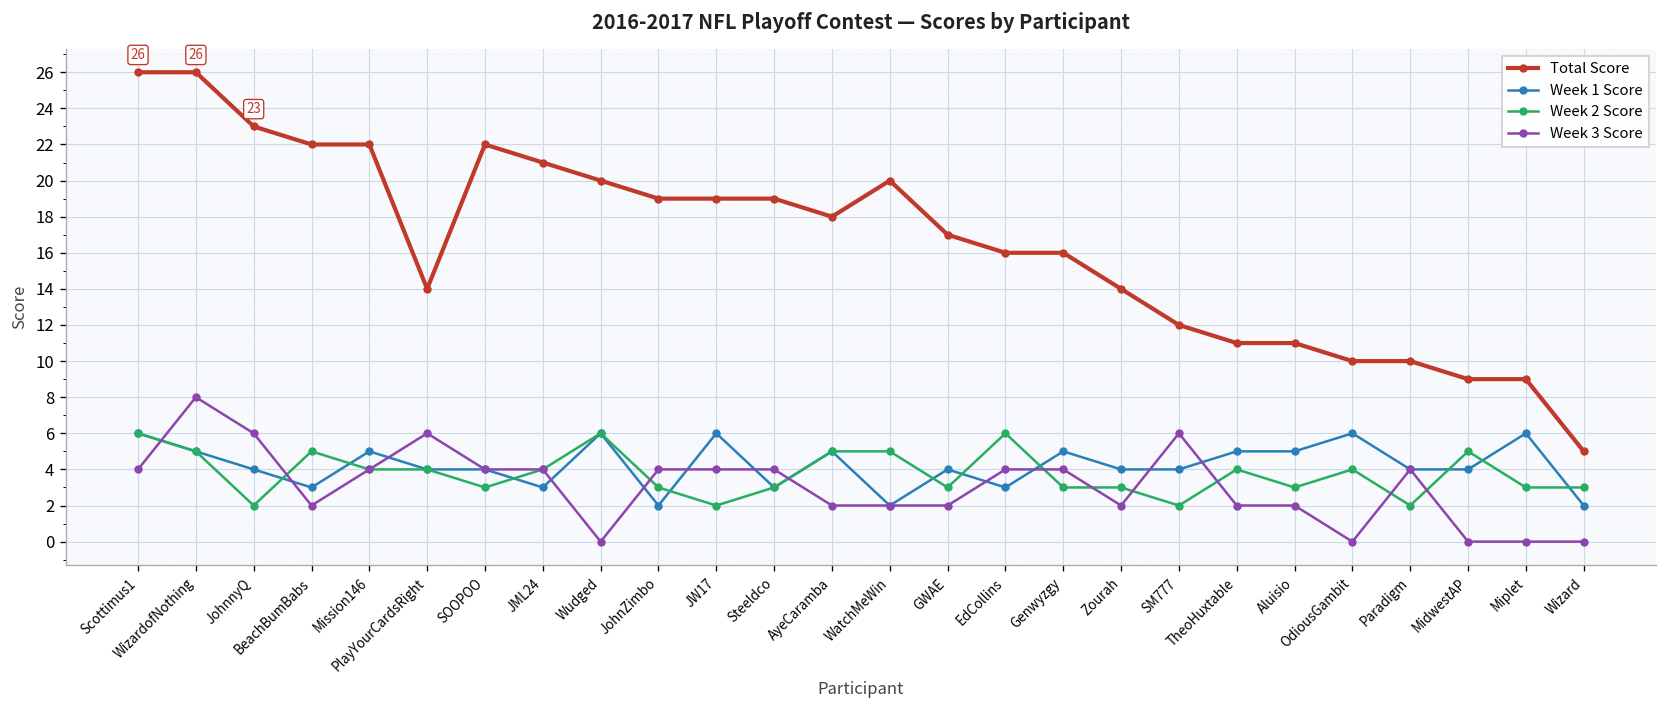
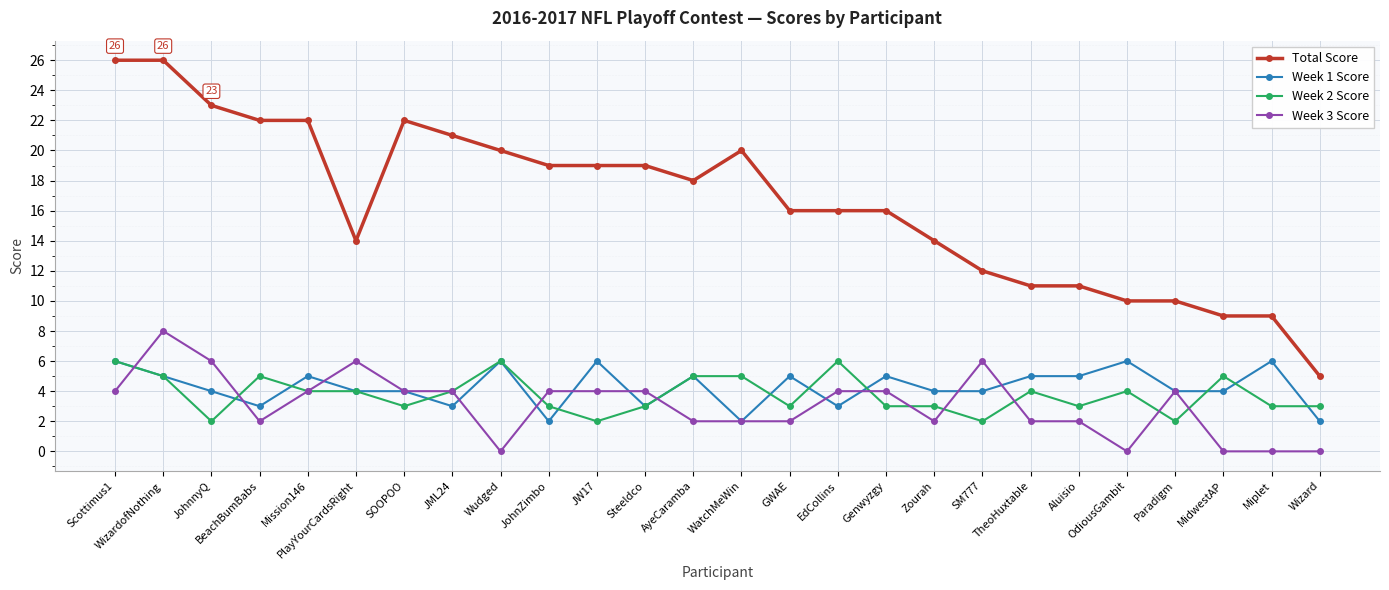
  {
    "Total Score": {
      "BeachBumBabs": 22,
      "Mission146": 22,
      "PlayYourCardsRight": 14,
      "SOOPOO": 22,
      "JML24": 21,
      "Wudged": 20,
      "JohnZimbo": 19,
      "JW17": 19,
      "Steeldco": 19,
      "AyeCaramba": 18,
      "WatchMeWin": 20,
-     "GWAE": 17,
+     "GWAE": 16,
      "EdCollins": 16,
      "Genwyzgy": 16,
      "Zourah": 14,
      "SM777": 12,
      "TheoHuxtable": 11,
      "Aluisio": 11,
      "OdiousGambit": 10,
      "Paradigm": 10,
      "MidwestAP": 9,
      "Miplet": 9,
      "Wizard": 5
    },
    "Week 1 Score": {
      "JohnnyQ": 4,
      "BeachBumBabs": 3,
      "Mission146": 5,
      "JML24": 3,
      "JohnZimbo": 2,
      "JW17": 6,
-     "GWAE": 4,
+     "GWAE": 5,
      "EdCollins": 3,
      "Genwyzgy": 5,
      "Zourah": 4,
      "SM777": 4,
      "TheoHuxtable": 5,
      "Aluisio": 5,
      "OdiousGambit": 6,
      "MidwestAP": 4,
      "Miplet": 6,
      "Wizard": 2
    },
    "Week 2 Score": {
      "JohnnyQ": 2,
      "BeachBumBabs": 5,
      "SOOPOO": 3,
      "JohnZimbo": 3,
      "JW17": 2,
      "WatchMeWin": 5,
      "GWAE": 3,
      "EdCollins": 6,
      "Genwyzgy": 3,
      "Zourah": 3,
      "SM777": 2,
      "TheoHuxtable": 4,
      "Aluisio": 3,
      "OdiousGambit": 4,
      "Paradigm": 2,
      "MidwestAP": 5,
      "Miplet": 3,
      "Wizard": 3
    },
    "Week 3 Score": {
      "Scottimus1": 4,
      "WizardofNothing": 8,
      "JohnnyQ": 6,
      "BeachBumBabs": 2,
      "PlayYourCardsRight": 6,
      "Wudged": 0,
      "JohnZimbo": 4,
      "JW17": 4,
      "Steeldco": 4,
      "AyeCaramba": 2,
      "GWAE": 2,
      "EdCollins": 4,
      "Genwyzgy": 4,
      "Zourah": 2,
      "SM777": 6,
      "TheoHuxtable": 2,
      "Aluisio": 2,
      "OdiousGambit": 0,
      "MidwestAP": 0,
      "Miplet": 0,
      "Wizard": 0
    }
  }
